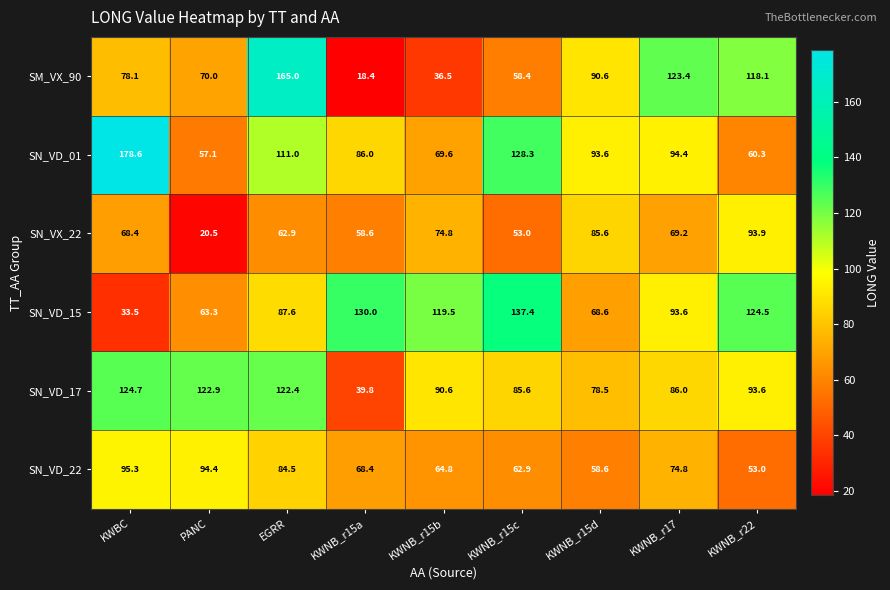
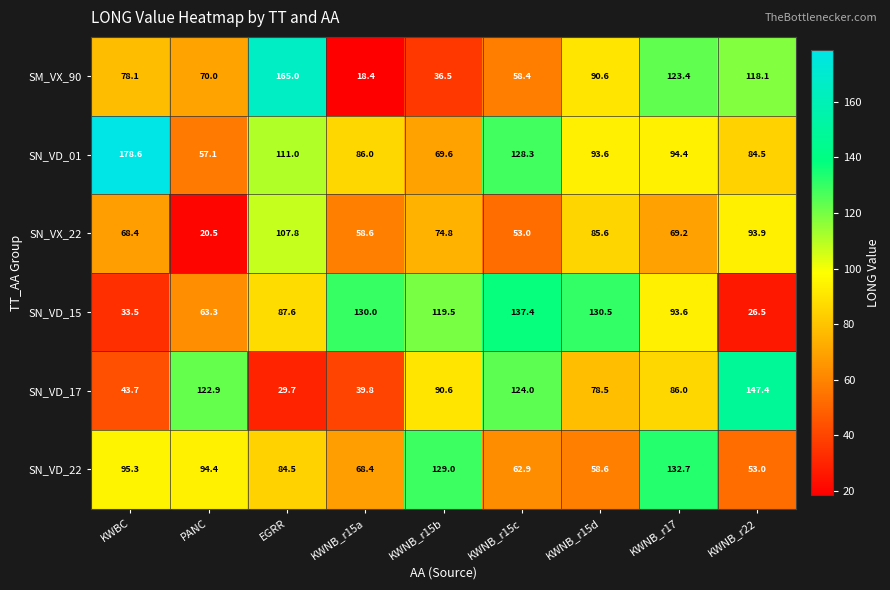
  {
    "SM_VX_90": {
      "KWBC": 78.1,
      "PANC": 70.0,
      "EGRR": 165.0,
      "KWNB_r15a": 18.4,
      "KWNB_r15b": 36.5,
      "KWNB_r15c": 58.4,
      "KWNB_r15d": 90.6,
      "KWNB_r17": 123.4,
      "KWNB_r22": 118.1
    },
    "SN_VD_01": {
      "KWBC": 178.6,
      "PANC": 57.1,
      "EGRR": 111.0,
      "KWNB_r15a": 86.0,
      "KWNB_r15b": 69.6,
      "KWNB_r15c": 128.3,
      "KWNB_r15d": 93.6,
      "KWNB_r17": 94.4,
-     "KWNB_r22": 60.3
+     "KWNB_r22": 84.5
    },
    "SN_VX_22": {
      "KWBC": 68.4,
      "PANC": 20.5,
-     "EGRR": 62.9,
+     "EGRR": 107.8,
      "KWNB_r15a": 58.6,
      "KWNB_r15b": 74.8,
      "KWNB_r15c": 53.0,
      "KWNB_r15d": 85.6,
      "KWNB_r17": 69.2,
      "KWNB_r22": 93.9
    },
    "SN_VD_15": {
      "KWBC": 33.5,
      "PANC": 63.3,
      "EGRR": 87.6,
      "KWNB_r15a": 130.0,
      "KWNB_r15b": 119.5,
      "KWNB_r15c": 137.4,
-     "KWNB_r15d": 68.6,
+     "KWNB_r15d": 130.5,
      "KWNB_r17": 93.6,
-     "KWNB_r22": 124.5
+     "KWNB_r22": 26.5
    },
    "SN_VD_17": {
-     "KWBC": 124.7,
+     "KWBC": 43.7,
      "PANC": 122.9,
-     "EGRR": 122.4,
+     "EGRR": 29.7,
      "KWNB_r15a": 39.8,
      "KWNB_r15b": 90.6,
-     "KWNB_r15c": 85.6,
+     "KWNB_r15c": 124.0,
      "KWNB_r15d": 78.5,
      "KWNB_r17": 86.0,
-     "KWNB_r22": 93.6
+     "KWNB_r22": 147.4
    },
    "SN_VD_22": {
      "KWBC": 95.3,
      "PANC": 94.4,
      "EGRR": 84.5,
      "KWNB_r15a": 68.4,
-     "KWNB_r15b": 64.8,
+     "KWNB_r15b": 129.0,
      "KWNB_r15c": 62.9,
      "KWNB_r15d": 58.6,
-     "KWNB_r17": 74.8,
+     "KWNB_r17": 132.7,
      "KWNB_r22": 53.0
    }
  }
